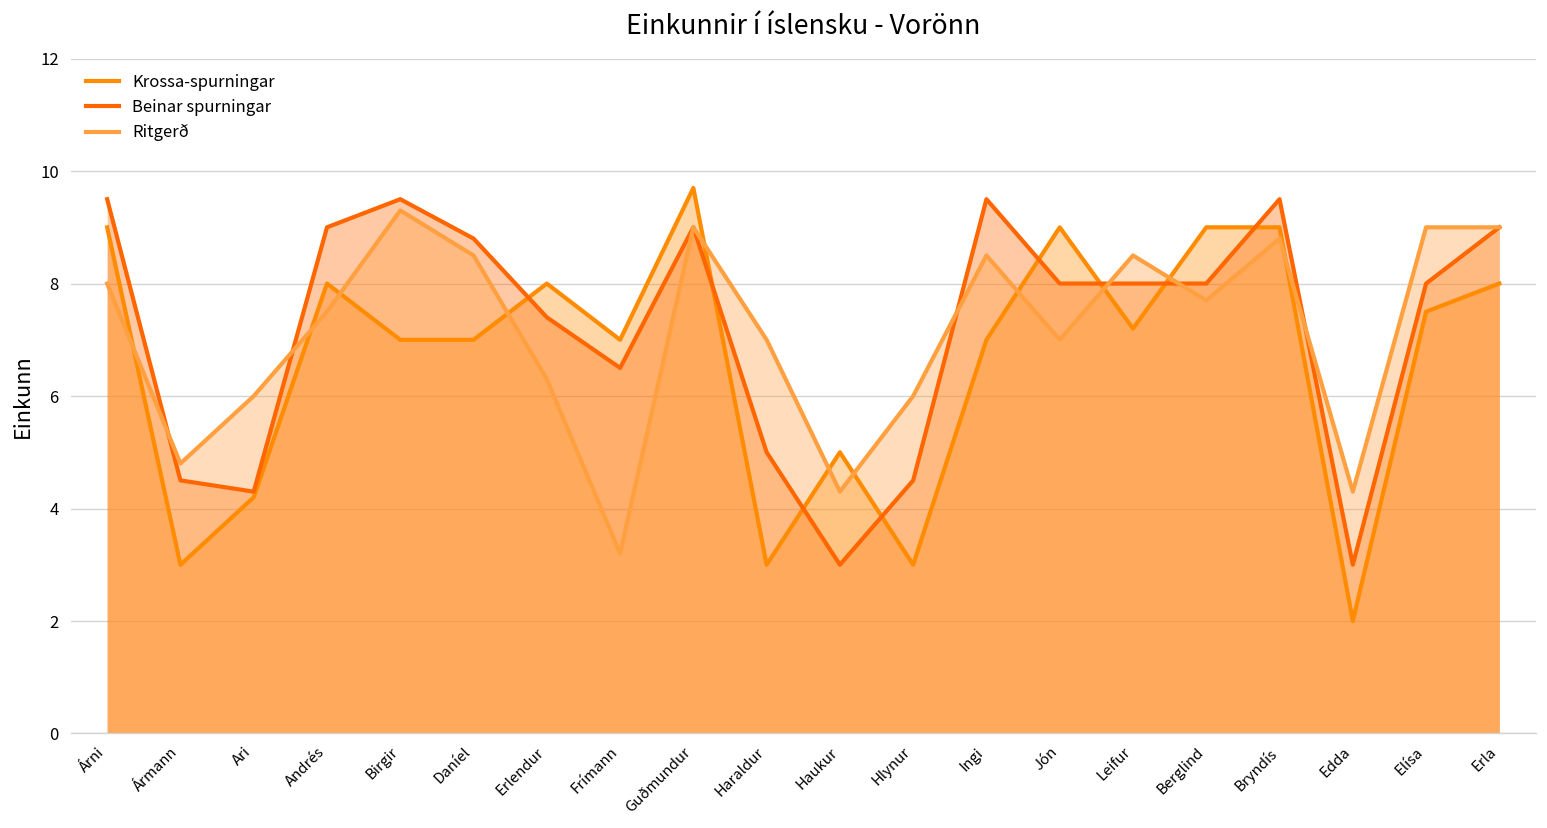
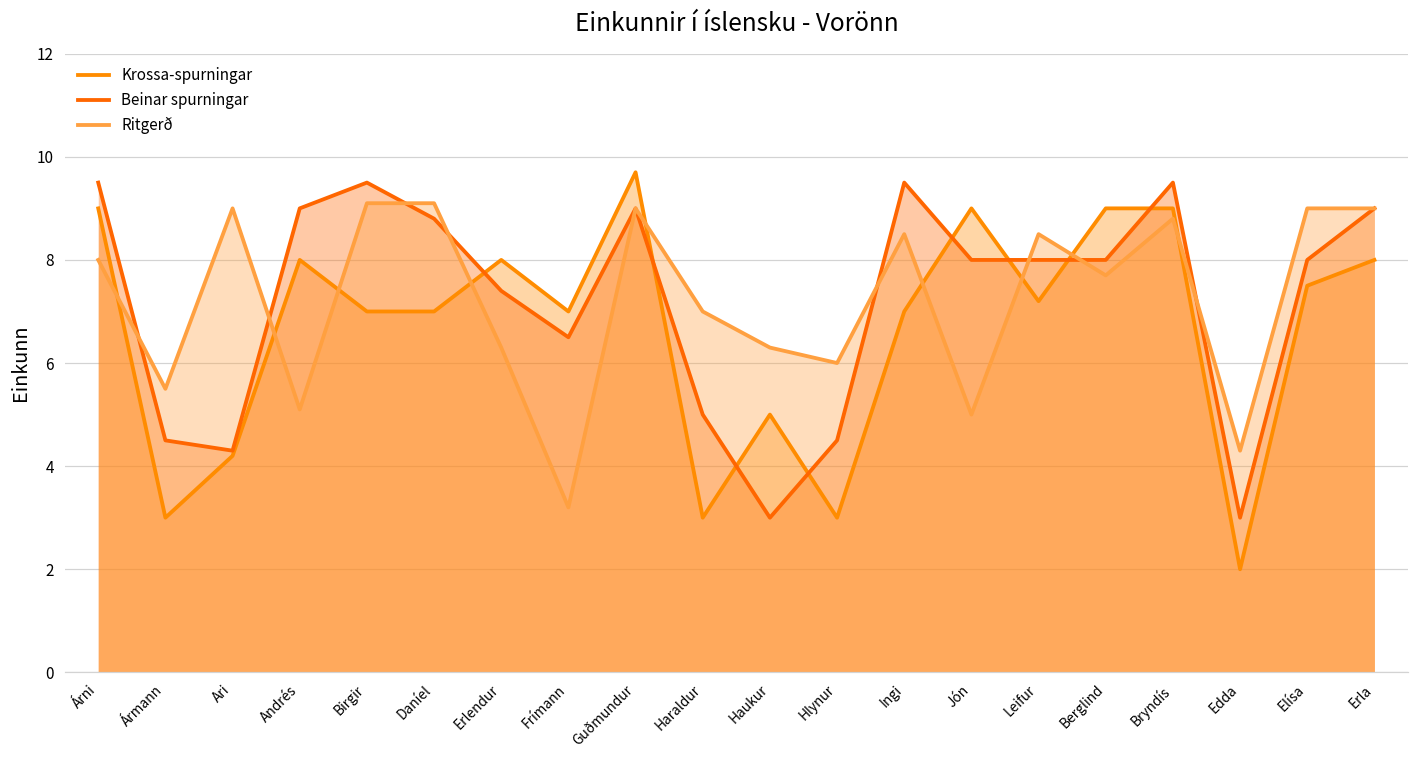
  {
    "Ritgerð": {
      "Árni": 8.0,
-     "Ármann": 4.8,
-     "Ari": 6,
-     "Andrés": 7.5,
-     "Birgir": 9.3,
-     "Daníel": 8.5,
+     "Ármann": 5.5,
+     "Ari": 9,
+     "Andrés": 5.1,
+     "Birgir": 9.1,
+     "Daníel": 9.1,
      "Erlendur": 6.3,
      "Frímann": 3.2,
      "Haraldur": 7.0,
-     "Haukur": 4.3,
+     "Haukur": 6.3,
      "Hlynur": 6.0,
      "Ingi": 8.5,
-     "Jón": 7,
+     "Jón": 5,
      "Leifur": 8.5,
      "Berglind": 7.7,
      "Bryndís": 8.8,
      "Edda": 4.3,
      "Elísa": 9.0
    }
  }
